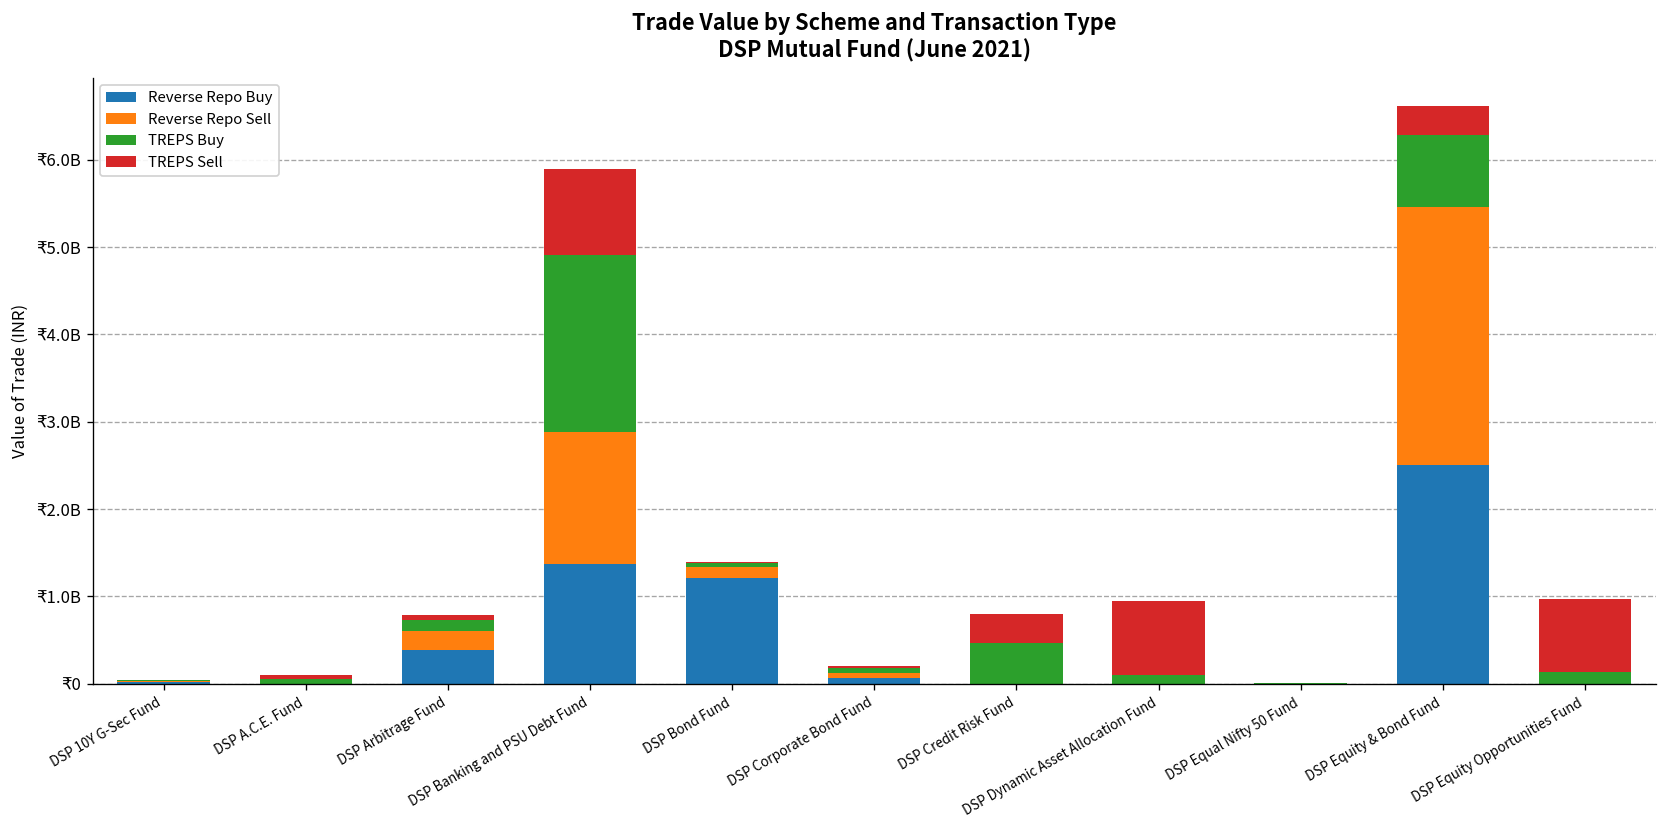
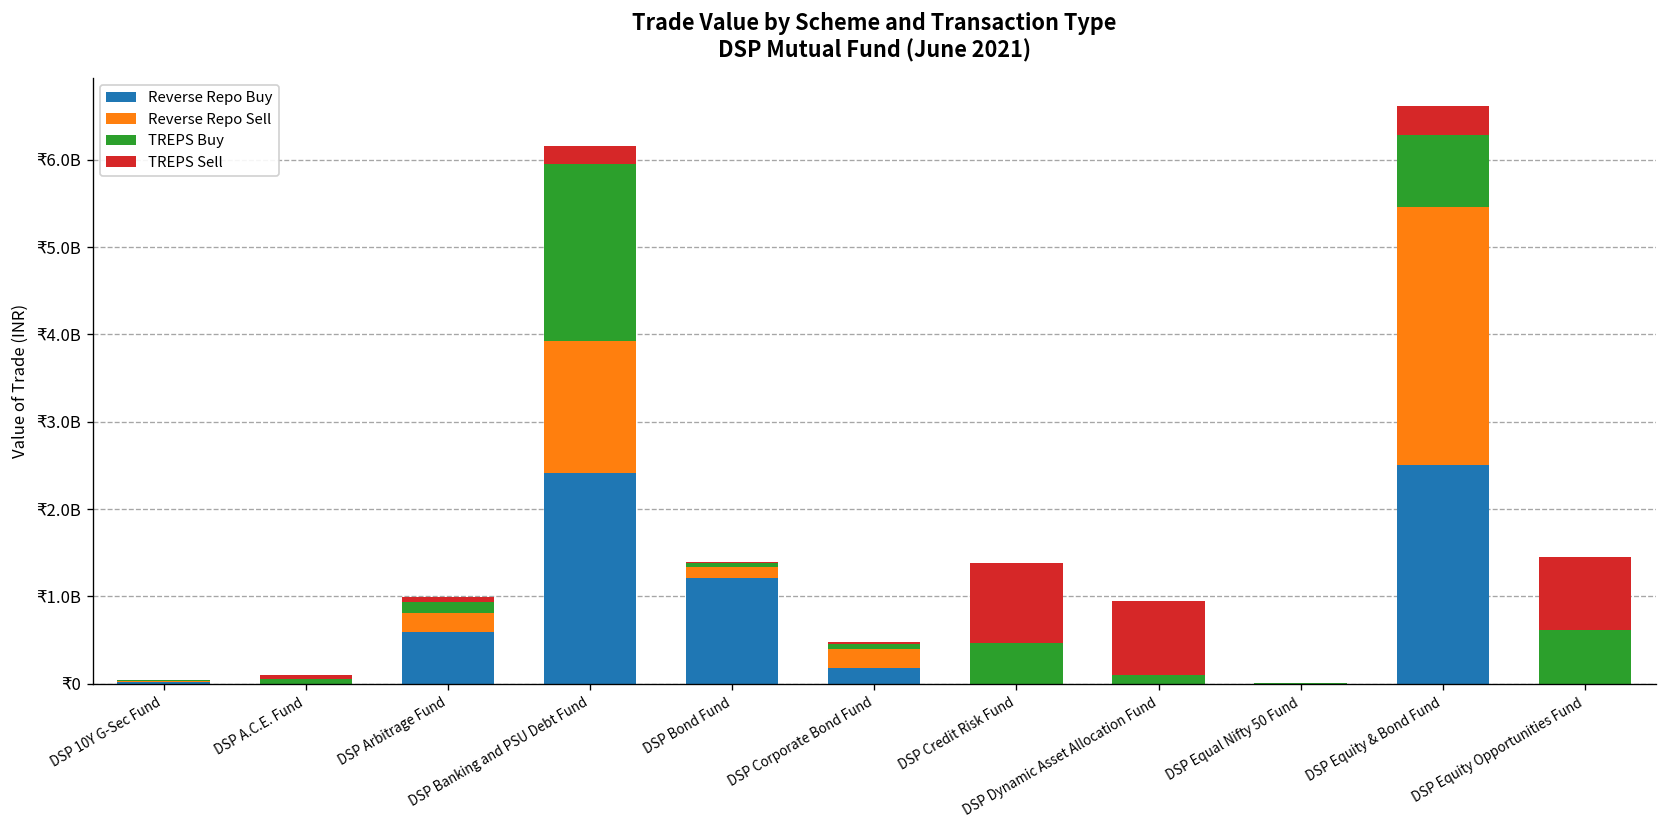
  {
    "Reverse Repo Buy": {
      "DSP A.C.E. Fund": "₹0",
-     "DSP Arbitrage Fund": "₹400000000",
-     "DSP Banking and PSU Debt Fund": "₹1400000000",
+     "DSP Arbitrage Fund": "₹600000000",
+     "DSP Banking and PSU Debt Fund": "₹2400000000",
      "DSP Bond Fund": "₹1200000000",
-     "DSP Corporate Bond Fund": "₹100000000",
+     "DSP Corporate Bond Fund": "₹200000000",
      "DSP Credit Risk Fund": "₹0",
      "DSP Dynamic Asset Allocation Fund": "₹0",
      "DSP Equal Nifty 50 Fund": "₹0",
      "DSP Equity & Bond Fund": "₹2500000000",
      "DSP Equity Opportunities Fund": "₹0"
    },
    "Reverse Repo Sell": {
      "DSP A.C.E. Fund": "₹0",
      "DSP Arbitrage Fund": "₹200000000",
      "DSP Banking and PSU Debt Fund": "₹1500000000",
      "DSP Bond Fund": "₹100000000",
-     "DSP Corporate Bond Fund": "₹100000000",
+     "DSP Corporate Bond Fund": "₹200000000",
      "DSP Credit Risk Fund": "₹0",
      "DSP Dynamic Asset Allocation Fund": "₹0",
      "DSP Equal Nifty 50 Fund": "₹0",
      "DSP Equity & Bond Fund": "₹3000000000",
      "DSP Equity Opportunities Fund": "₹0"
    },
    "TREPS Buy": {
      "DSP A.C.E. Fund": "₹100000000",
      "DSP Arbitrage Fund": "₹100000000",
      "DSP Banking and PSU Debt Fund": "₹2000000000",
      "DSP Bond Fund": "₹0",
      "DSP Corporate Bond Fund": "₹100000000",
      "DSP Credit Risk Fund": "₹500000000",
      "DSP Dynamic Asset Allocation Fund": "₹100000000",
      "DSP Equity & Bond Fund": "₹800000000",
-     "DSP Equity Opportunities Fund": "₹100000000"
+     "DSP Equity Opportunities Fund": "₹600000000"
    },
    "TREPS Sell": {
      "DSP 10Y G-Sec Fund": "₹0",
      "DSP A.C.E. Fund": "₹100000000",
      "DSP Arbitrage Fund": "₹100000000",
-     "DSP Banking and PSU Debt Fund": "₹1000000000",
-     "DSP Credit Risk Fund": "₹300000000",
+     "DSP Banking and PSU Debt Fund": "₹200000000",
+     "DSP Credit Risk Fund": "₹900000000",
      "DSP Dynamic Asset Allocation Fund": "₹900000000",
      "DSP Equity & Bond Fund": "₹300000000",
      "DSP Equity Opportunities Fund": "₹800000000"
    }
  }
